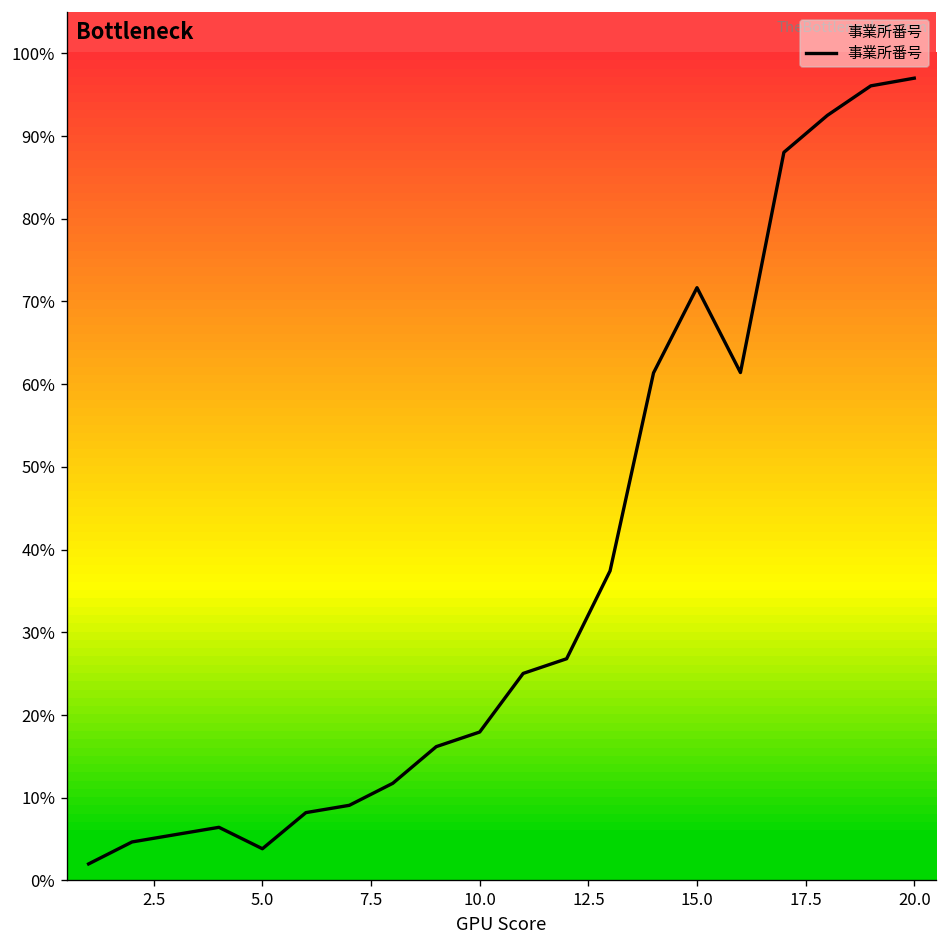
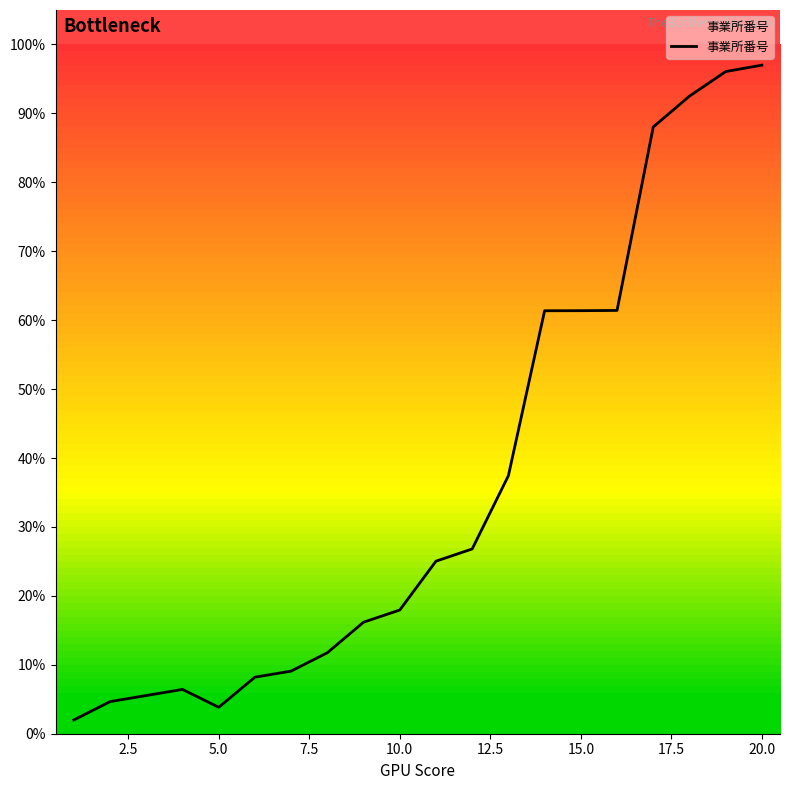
  {
    "5.0": "4%",
    "10.0": "18%",
-   "15.0": "72%",
+   "15.0": "61%",
    "20.0": "97%"
  }
